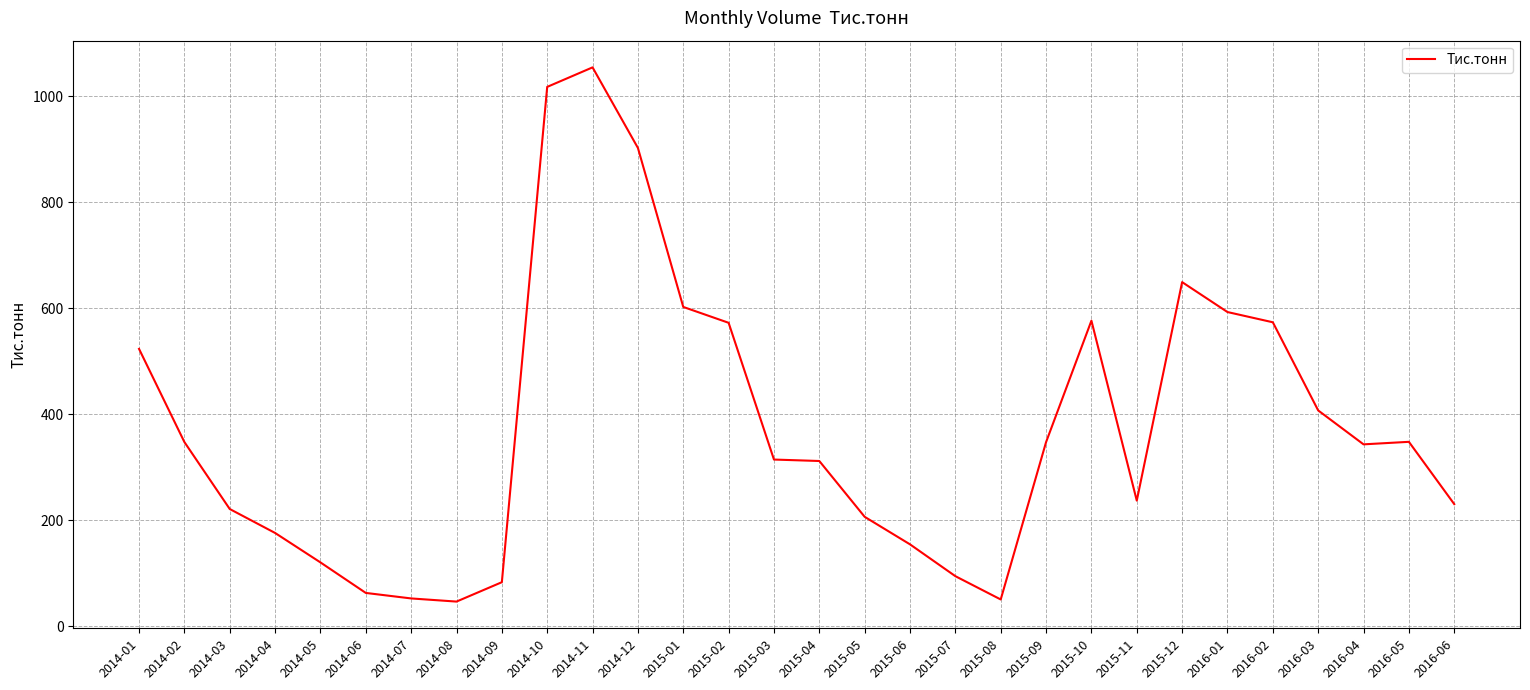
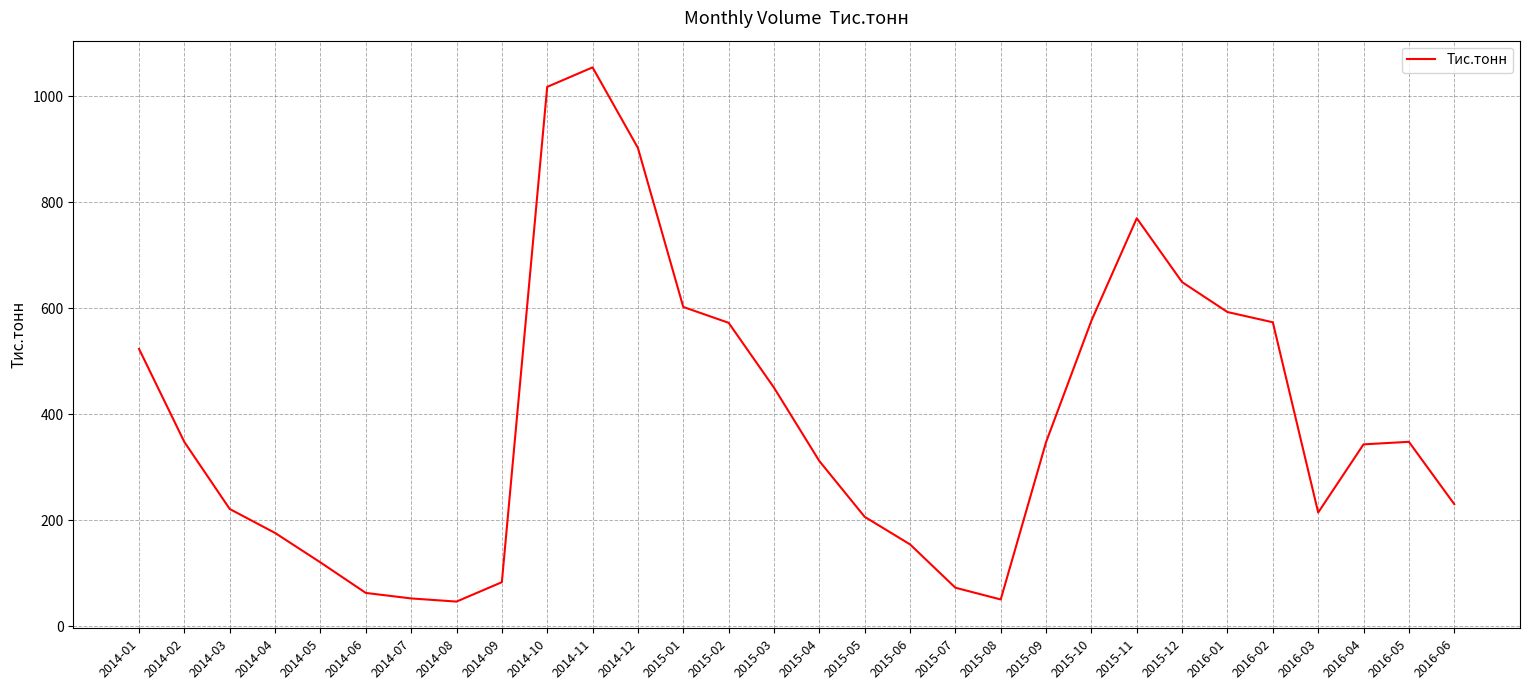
  {
    "2014-01": 520,
    "2014-02": 350,
    "2014-03": 220,
    "2014-04": 180,
    "2014-05": 120,
    "2014-06": 60,
    "2014-07": 50,
    "2014-08": 50,
    "2014-09": 80,
    "2014-10": 1020,
    "2014-11": 1050,
    "2014-12": 900,
    "2015-01": 600,
    "2015-02": 570,
-   "2015-03": 310,
+   "2015-03": 450,
    "2015-04": 310,
    "2015-05": 210,
    "2015-06": 150,
-   "2015-07": 90,
+   "2015-07": 70,
    "2015-08": 50,
    "2015-09": 350,
    "2015-10": 580,
-   "2015-11": 240,
+   "2015-11": 770,
    "2015-12": 650,
    "2016-01": 590,
    "2016-02": 570,
-   "2016-03": 410,
+   "2016-03": 210,
    "2016-04": 340,
    "2016-05": 350,
    "2016-06": 230
  }
